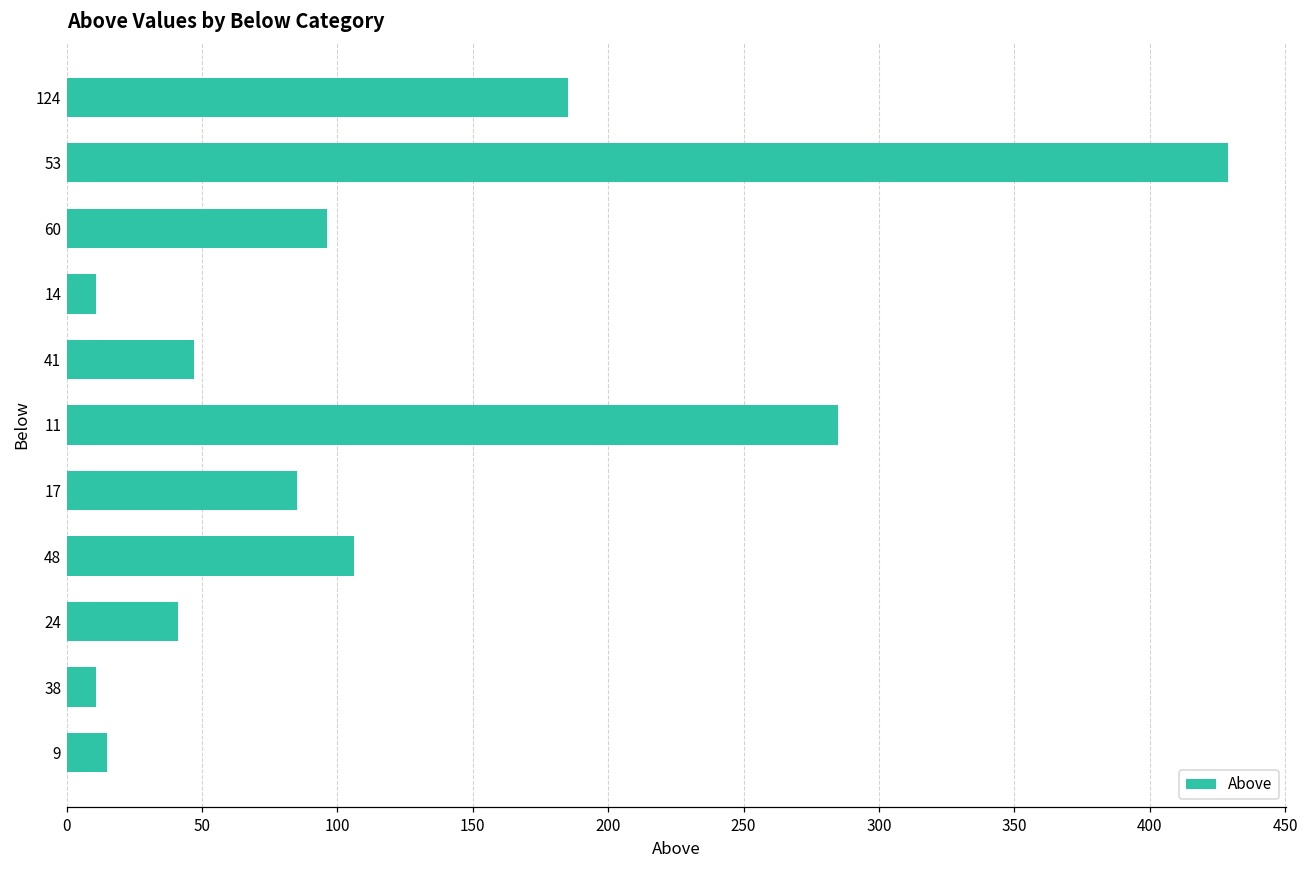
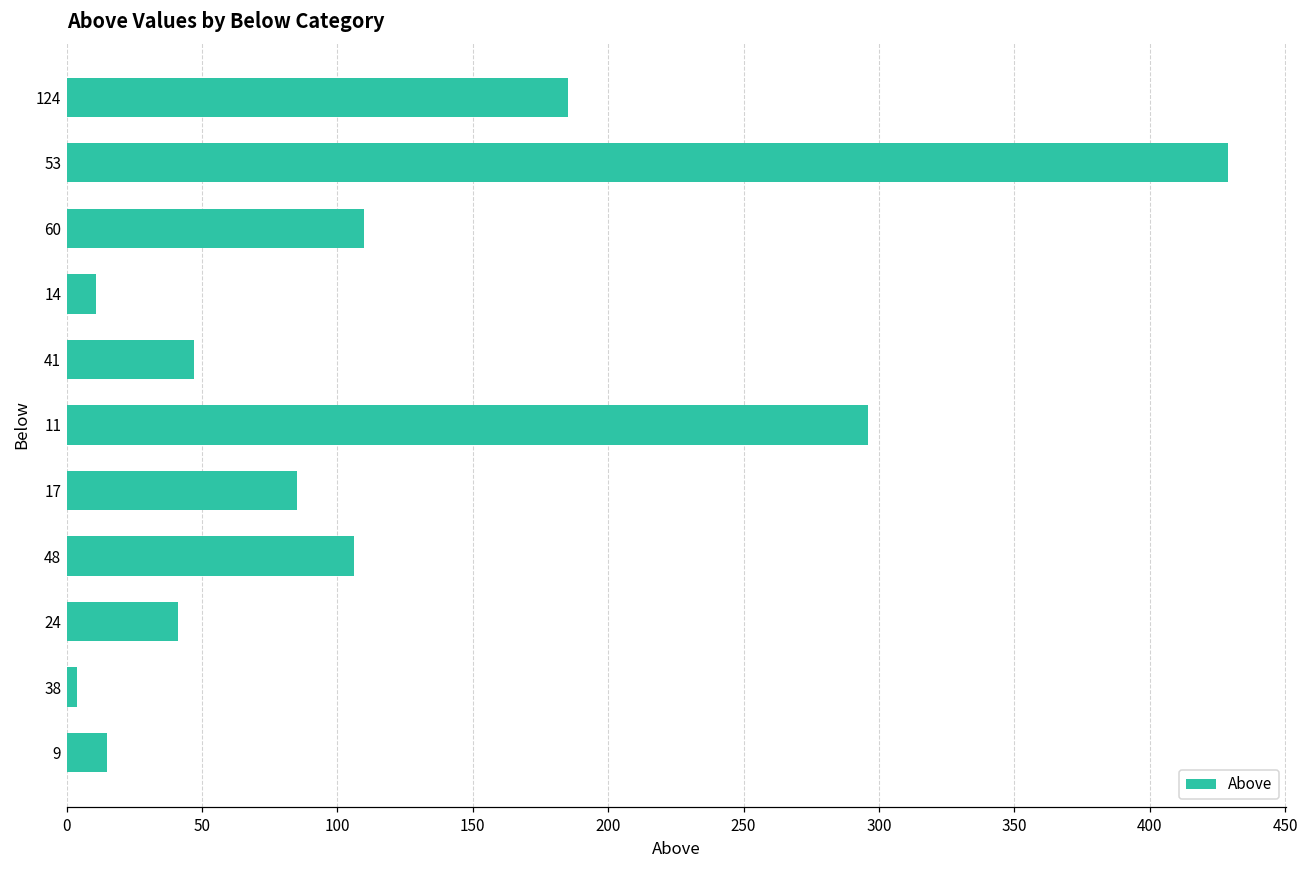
  {
    "124": 185,
    "53": 429,
-   "60": 96,
+   "60": 110,
    "14": 11,
    "41": 47,
-   "11": 285,
+   "11": 296,
    "17": 85,
    "48": 106,
    "24": 41,
-   "38": 11
+   "38": 4
  }
